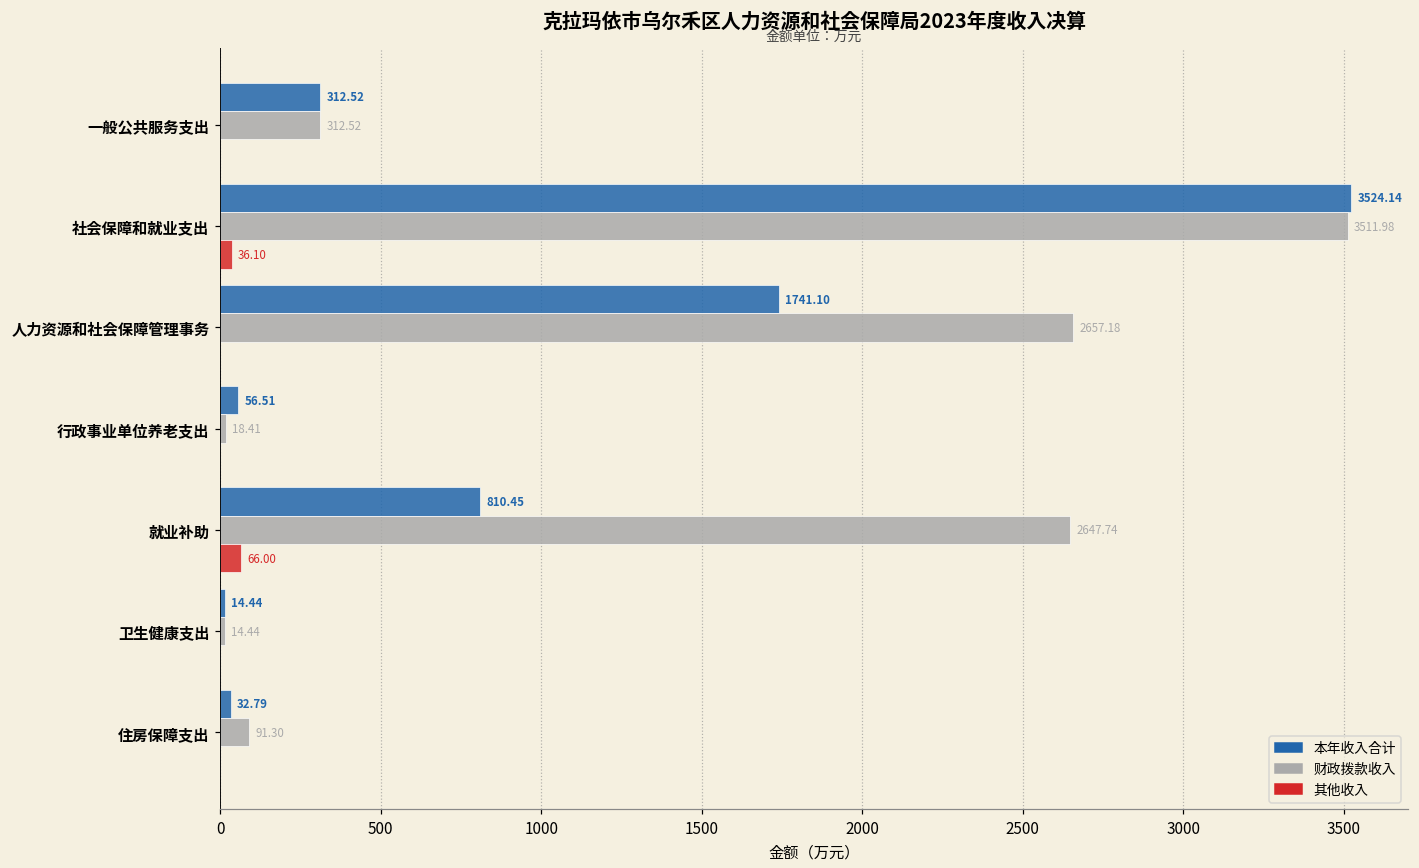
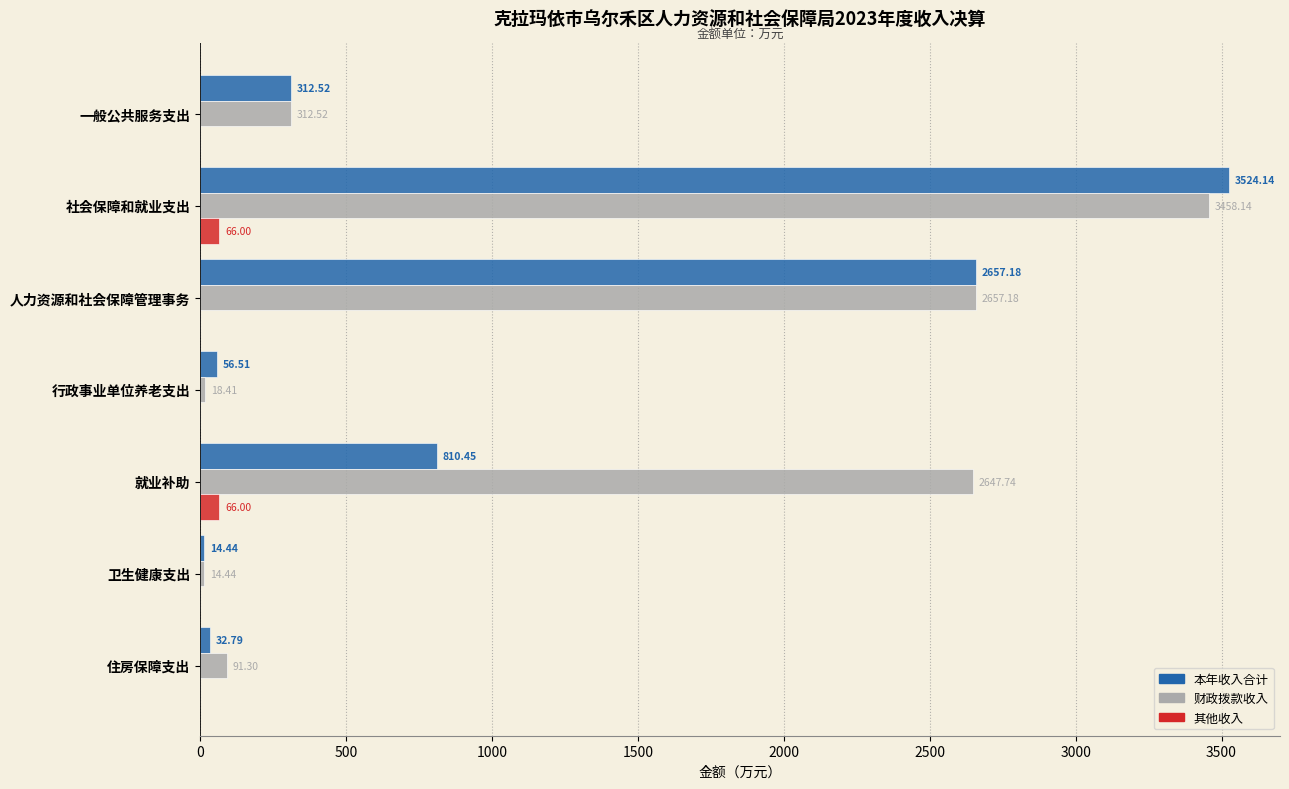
  {
    "本年收入合计": {
      "一般公共服务支出": 312.52,
      "社会保障和就业支出": 3524.14,
-     "人力资源和社会保障管理事务": 1741.10,
+     "人力资源和社会保障管理事务": 2657.18,
      "行政事业单位养老支出": 56.51,
      "就业补助": 810.45,
      "卫生健康支出": 14.44,
      "住房保障支出": 32.79
    },
    "财政拨款收入": {
      "一般公共服务支出": 312.52,
-     "社会保障和就业支出": 3511.98,
+     "社会保障和就业支出": 3458.14,
      "人力资源和社会保障管理事务": 2657.18,
      "行政事业单位养老支出": 18.41,
      "就业补助": 2647.74,
      "卫生健康支出": 14.44,
      "住房保障支出": 91.30
    },
    "其他收入": {
-     "社会保障和就业支出": 36.10,
+     "社会保障和就业支出": 66.00,
      "就业补助": 66.00
    }
  }
